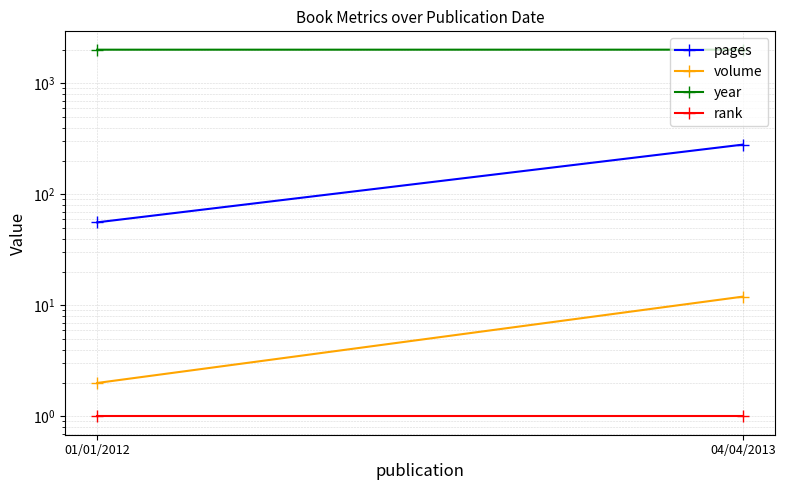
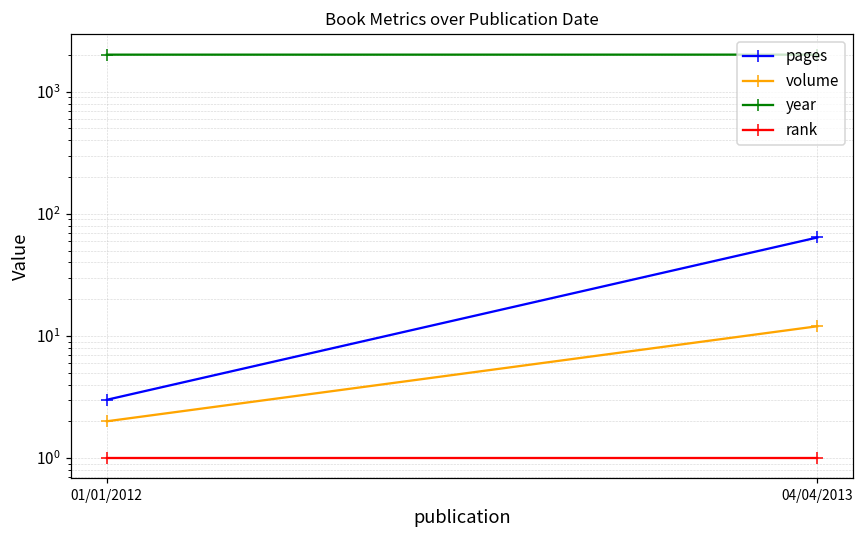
  {
    "pages": {
-     "01/01/2012": 60,
-     "04/04/2013": 280
+     "01/01/2012": 3,
+     "04/04/2013": 60
    },
    "volume": {
      "01/01/2012": 2,
      "04/04/2013": 12
    },
    "year": {
      "01/01/2012": 2000
    },
    "rank": {
      "01/01/2012": 1,
      "04/04/2013": 1
    }
  }
